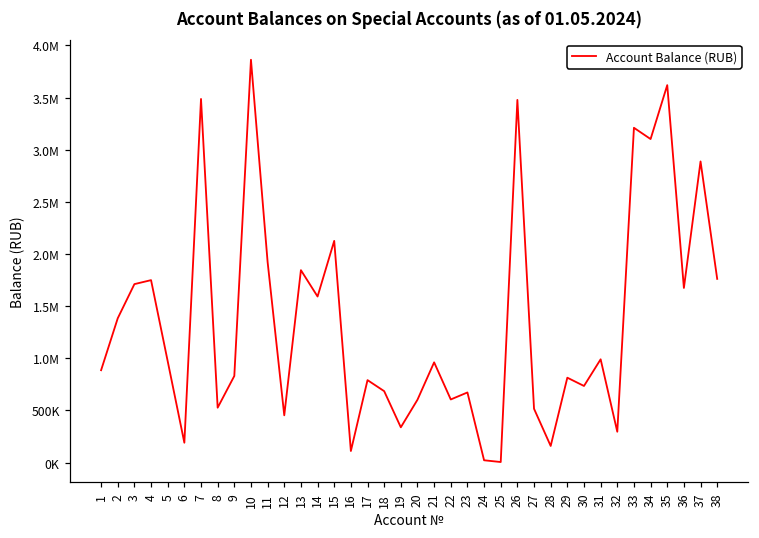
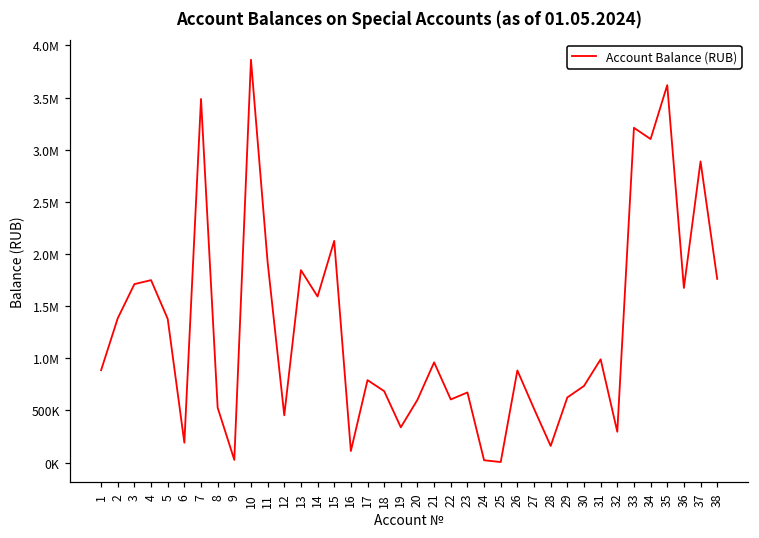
  {
    "1": 900000,
    "2": 1400000,
    "3": 1700000,
    "4": 1700000,
-   "5": 1000000,
+   "5": 1400000,
    "6": 200000,
    "7": 3500000,
    "8": 500000,
-   "9": 800000,
+   "9": 0,
    "10": 3900000,
    "11": 1900000,
    "12": 500000,
    "13": 1800000,
    "14": 1600000,
    "15": 2100000,
    "16": 100000,
    "17": 800000,
    "18": 700000,
    "19": 300000,
    "20": 600000,
    "21": 1000000,
    "22": 600000,
    "23": 700000,
    "24": 0,
    "25": 0,
-   "26": 3500000,
+   "26": 900000,
    "27": 500000,
    "28": 200000,
-   "29": 800000,
+   "29": 600000,
    "30": 700000,
    "31": 1000000,
    "32": 300000,
    "33": 3200000,
    "34": 3100000,
    "35": 3600000,
    "36": 1700000,
    "37": 2900000,
    "38": 1800000
  }
